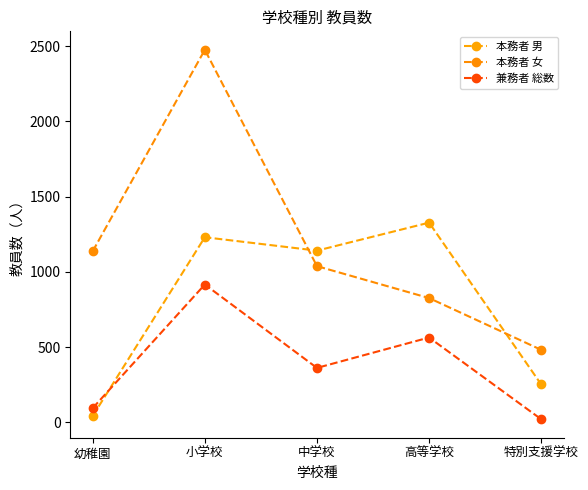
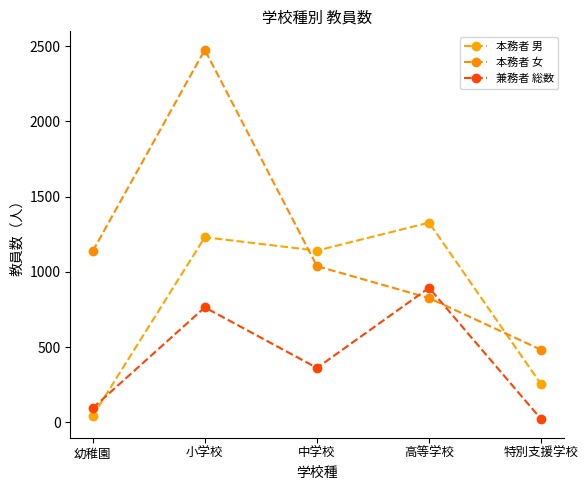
  {
    "兼務者 総数": {
      "幼稚園": 100,
-     "小学校": 920,
+     "小学校": 760,
      "中学校": 360,
-     "高等学校": 560,
+     "高等学校": 890,
      "特別支援学校": 20
    }
  }
